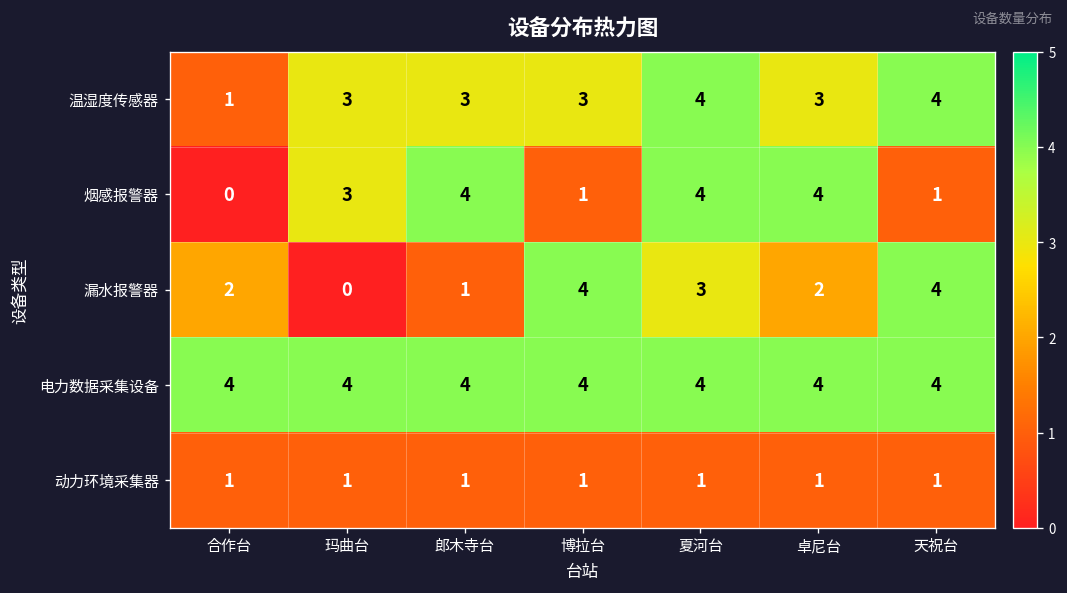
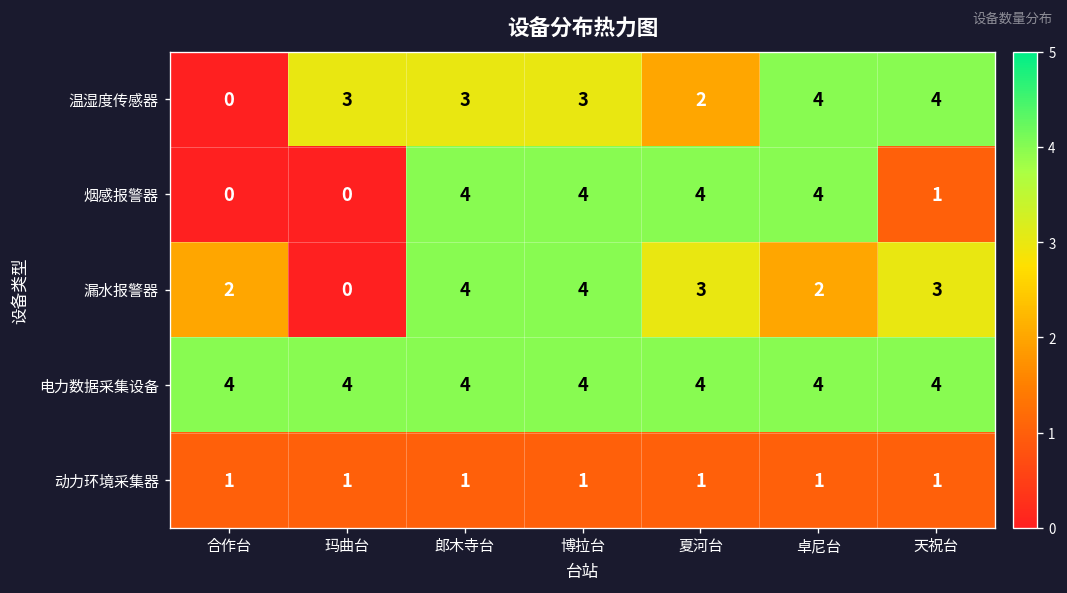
  {
    "温湿度传感器": {
-     "合作台": 1,
+     "合作台": 0,
      "玛曲台": 3,
      "郎木寺台": 3,
      "博拉台": 3,
-     "夏河台": 4,
-     "卓尼台": 3,
+     "夏河台": 2,
+     "卓尼台": 4,
      "天祝台": 4
    },
    "烟感报警器": {
      "合作台": 0,
-     "玛曲台": 3,
+     "玛曲台": 0,
      "郎木寺台": 4,
-     "博拉台": 1,
+     "博拉台": 4,
      "夏河台": 4,
      "卓尼台": 4,
      "天祝台": 1
    },
    "漏水报警器": {
      "合作台": 2,
      "玛曲台": 0,
-     "郎木寺台": 1,
+     "郎木寺台": 4,
      "博拉台": 4,
      "夏河台": 3,
      "卓尼台": 2,
-     "天祝台": 4
+     "天祝台": 3
    },
    "电力数据采集设备": {
      "合作台": 4,
      "玛曲台": 4,
      "郎木寺台": 4,
      "博拉台": 4,
      "夏河台": 4,
      "卓尼台": 4,
      "天祝台": 4
    },
    "动力环境采集器": {
      "合作台": 1,
      "玛曲台": 1,
      "郎木寺台": 1,
      "博拉台": 1,
      "夏河台": 1,
      "卓尼台": 1,
      "天祝台": 1
    }
  }
